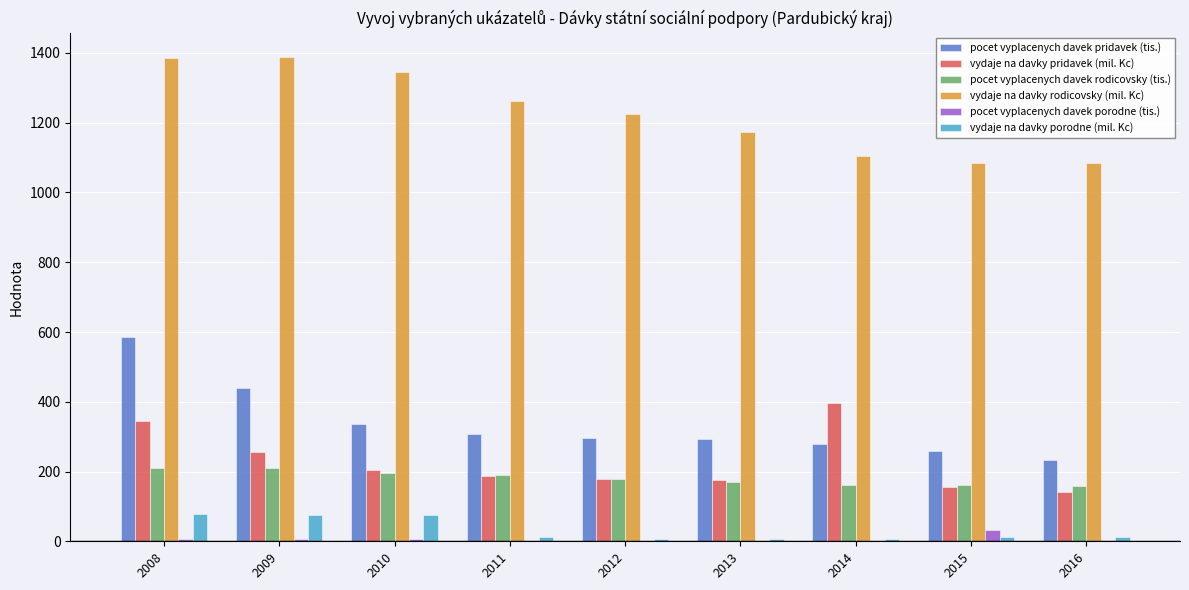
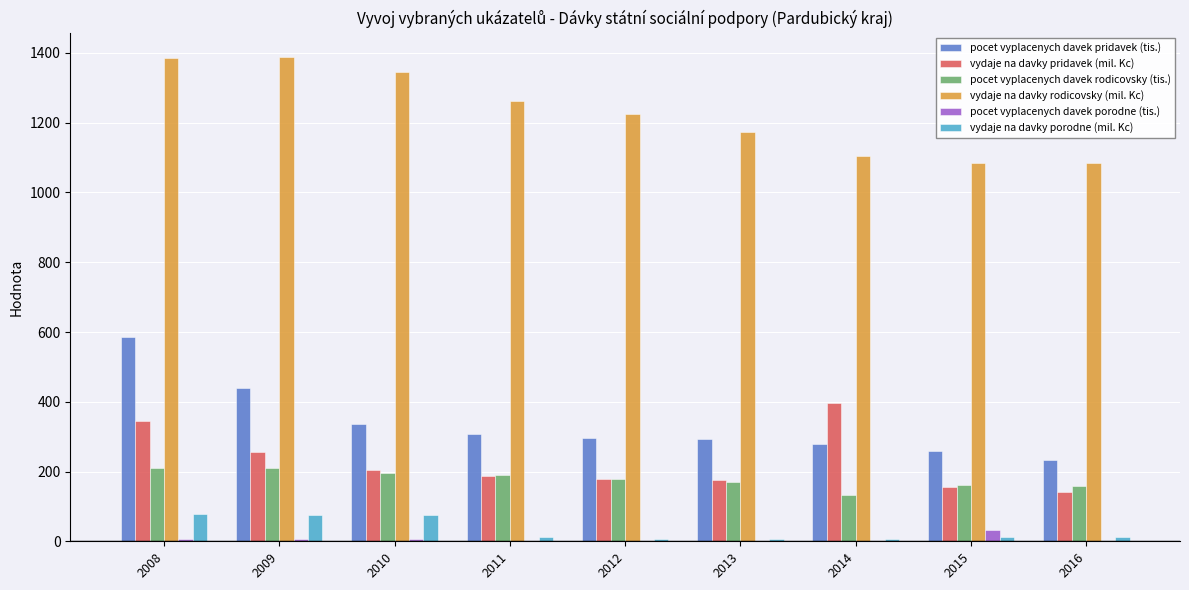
  {
    "vydaje na davky pridavek (mil. Kc)": {
      "2008": 340,
      "2009": 260,
      "2010": 200,
      "2011": 190,
      "2012": 180,
      "2013": 180,
      "2014": 400,
      "2015": 160,
      "2016": 140
    },
    "pocet vyplacenych davek rodicovsky (tis.)": {
      "2008": 210,
      "2009": 210,
      "2010": 200,
      "2011": 190,
      "2012": 180,
      "2013": 170,
-     "2014": 160,
+     "2014": 130,
      "2015": 160,
      "2016": 160
    },
    "vydaje na davky rodicovsky (mil. Kc)": {
      "2008": 1390,
      "2009": 1390,
      "2010": 1350,
      "2011": 1260,
      "2012": 1230,
      "2013": 1170,
      "2014": 1100,
      "2015": 1080,
      "2016": 1080
    },
    "pocet vyplacenych davek porodne (tis.)": {
      "2015": 30
    }
  }
